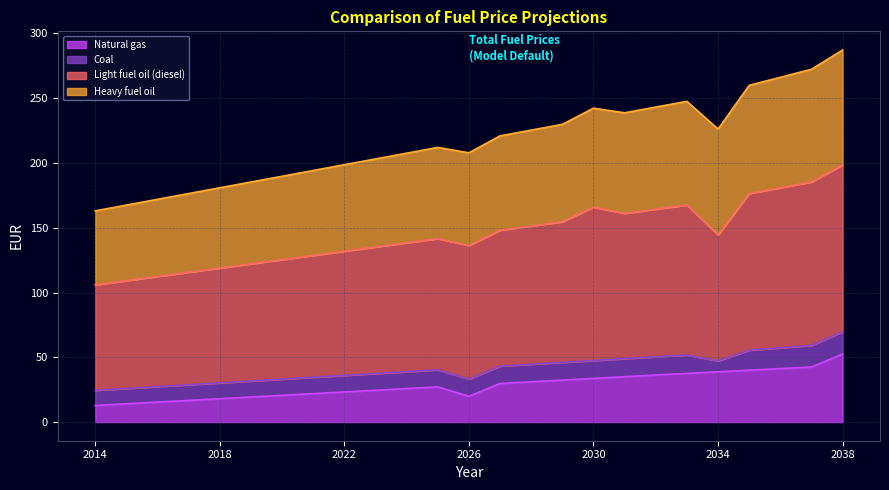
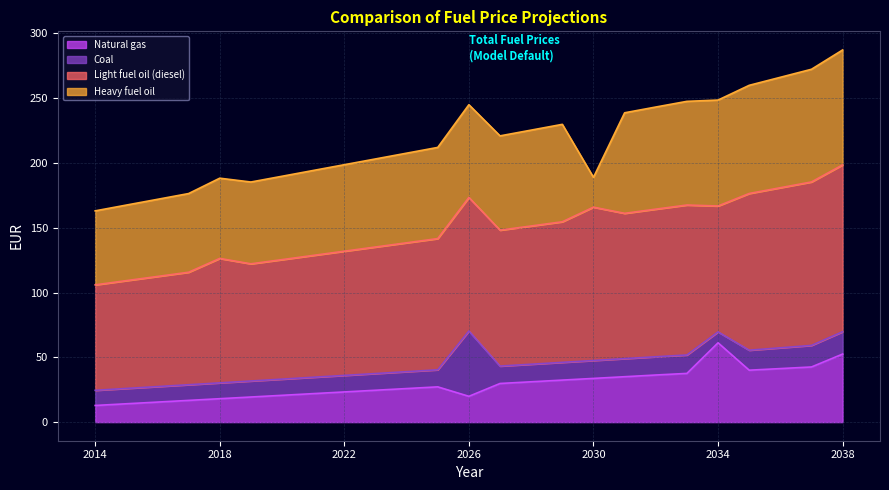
  {
    "Natural gas": {
      "2014": 13,
      "2018": 18,
      "2022": 23,
      "2026": 20,
      "2030": 34,
-     "2034": 39,
+     "2034": 61,
      "2038": 53
    },
    "Coal": {
      "2014": 12,
      "2018": 12,
      "2022": 13,
-     "2026": 13,
+     "2026": 50,
      "2030": 14,
      "2034": 8,
      "2038": 17
    },
    "Light fuel oil (diesel)": {
      "2014": 81,
-     "2018": 89,
+     "2018": 96,
      "2022": 96,
      "2026": 103,
      "2030": 118,
      "2034": 97,
      "2038": 129
    },
    "Heavy fuel oil": {
      "2014": 57,
      "2018": 62,
      "2022": 67,
      "2026": 72,
-     "2030": 76,
+     "2030": 23,
      "2034": 82,
      "2038": 89
    }
  }
